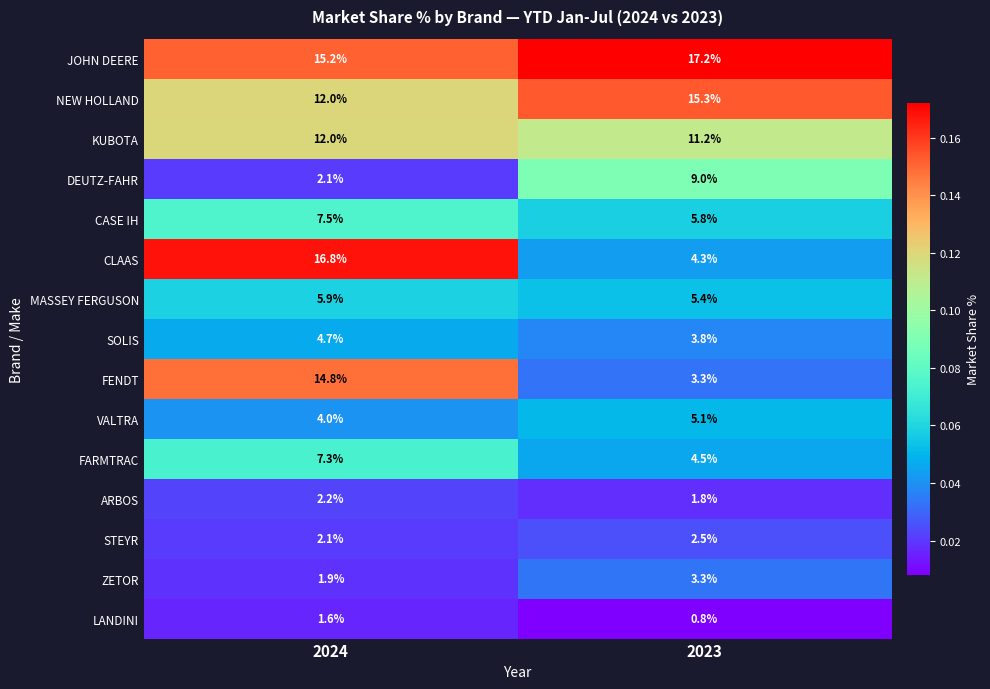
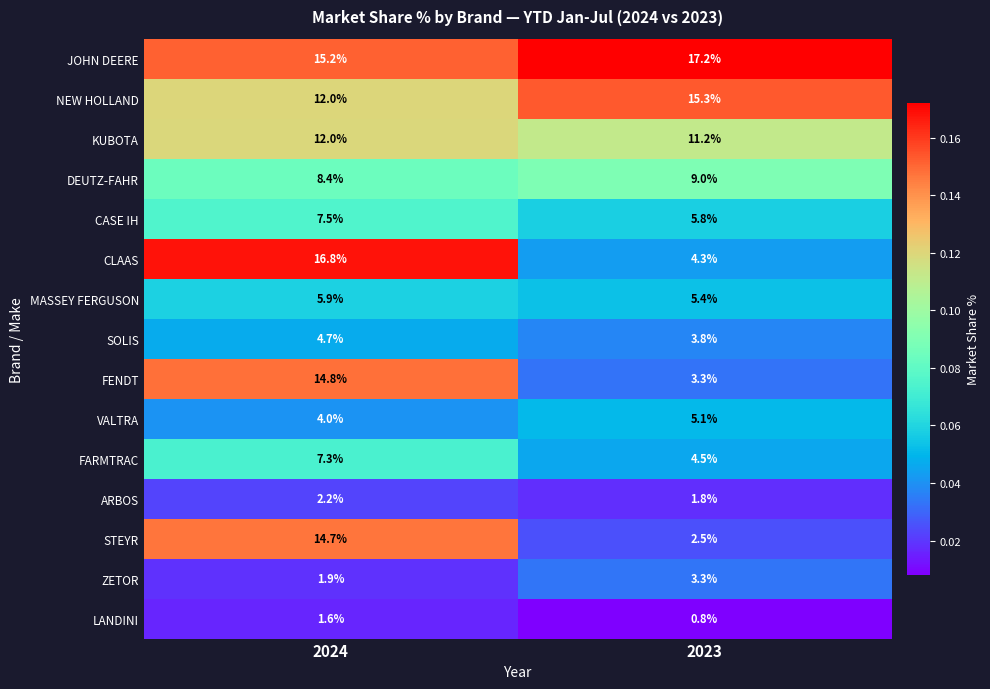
  {
    "JOHN DEERE": {
      "2024": "15.2%",
      "2023": "17.2%"
    },
    "NEW HOLLAND": {
      "2024": "12.0%",
      "2023": "15.3%"
    },
    "KUBOTA": {
      "2024": "12.0%",
      "2023": "11.2%"
    },
    "DEUTZ-FAHR": {
-     "2024": "2.1%",
+     "2024": "8.4%",
      "2023": "9.0%"
    },
    "CASE IH": {
      "2024": "7.5%",
      "2023": "5.8%"
    },
    "CLAAS": {
      "2024": "16.8%",
      "2023": "4.3%"
    },
    "MASSEY FERGUSON": {
      "2024": "5.9%",
      "2023": "5.4%"
    },
    "SOLIS": {
      "2024": "4.7%",
      "2023": "3.8%"
    },
    "FENDT": {
      "2024": "14.8%",
      "2023": "3.3%"
    },
    "VALTRA": {
      "2024": "4.0%",
      "2023": "5.1%"
    },
    "FARMTRAC": {
      "2024": "7.3%",
      "2023": "4.5%"
    },
    "ARBOS": {
      "2024": "2.2%",
      "2023": "1.8%"
    },
    "STEYR": {
-     "2024": "2.1%",
+     "2024": "14.7%",
      "2023": "2.5%"
    },
    "ZETOR": {
      "2024": "1.9%",
      "2023": "3.3%"
    },
    "LANDINI": {
      "2024": "1.6%",
      "2023": "0.8%"
    }
  }
